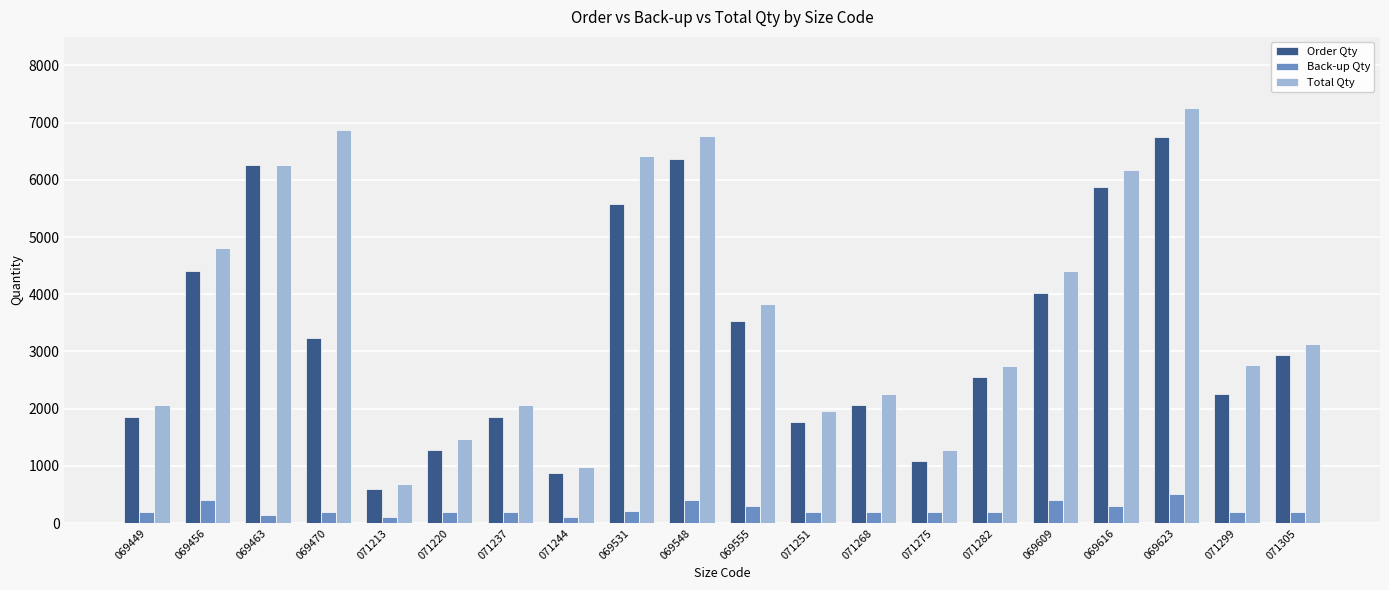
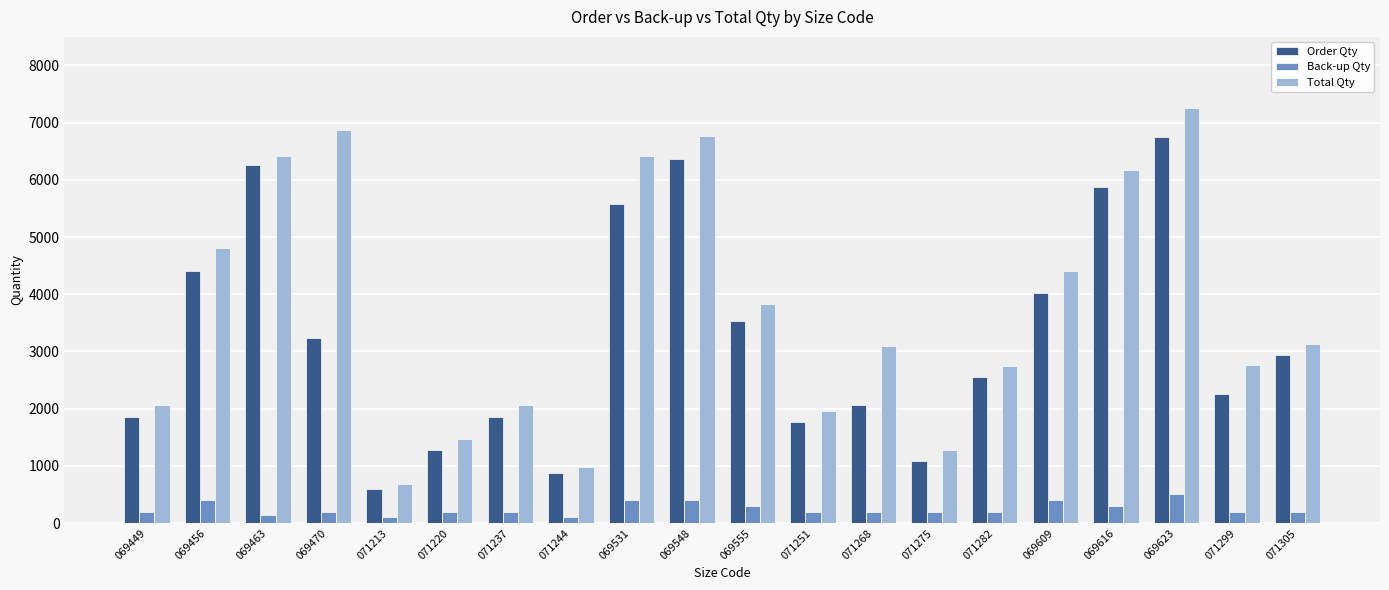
  {
    "Order Qty": {
      "069449": 1900,
      "069456": 4400,
      "069463": 6300,
      "069470": 3200,
      "071213": 600,
      "071220": 1300,
      "071237": 1900,
      "071244": 900,
      "069531": 5600,
      "069548": 6400,
      "069555": 3500,
      "071251": 1800,
      "071268": 2100,
      "071275": 1100,
      "071282": 2500,
      "069609": 4000,
      "069616": 5900,
      "069623": 6800,
      "071299": 2300,
      "071305": 2900
    },
    "Back-up Qty": {
      "069449": 200,
      "069456": 400,
      "069463": 200,
      "069470": 200,
      "071213": 100,
      "071220": 200,
      "071237": 200,
      "071244": 100,
-     "069531": 200,
+     "069531": 400,
      "069548": 400,
      "069555": 300,
      "071251": 200,
      "071268": 200,
      "071275": 200,
      "071282": 200,
      "069609": 400,
      "069616": 300,
      "069623": 500,
      "071299": 200,
      "071305": 200
    },
    "Total Qty": {
      "069449": 2100,
      "069456": 4800,
-     "069463": 6300,
+     "069463": 6400,
      "069470": 6900,
      "071213": 700,
      "071220": 1500,
      "071237": 2100,
      "071244": 1000,
      "069531": 6400,
      "069548": 6800,
      "069555": 3800,
      "071251": 2000,
-     "071268": 2300,
+     "071268": 3100,
      "071275": 1300,
      "071282": 2700,
      "069609": 4400,
      "069616": 6200,
      "069623": 7300,
      "071299": 2800,
      "071305": 3100
    }
  }
